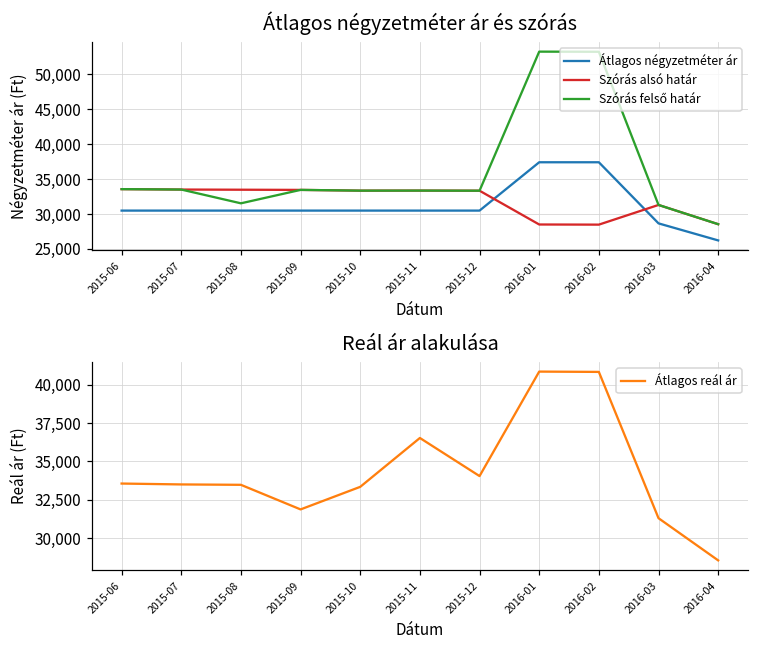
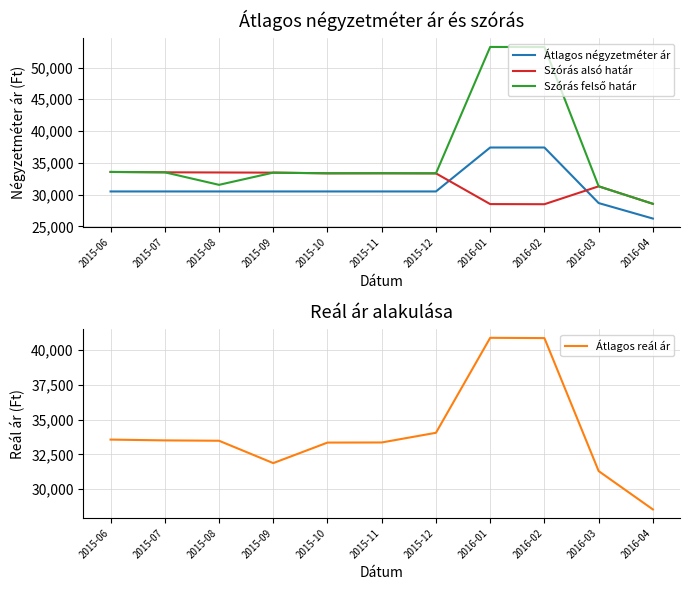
  {
    "Átlagos négyzetméter ár és szórás": {
      "Átlagos négyzetméter ár": {
        "2015-06": "30,000",
        "2015-07": "30,000",
        "2015-08": "30,000",
        "2015-09": "30,000",
        "2015-10": "30,000",
        "2015-11": "30,000",
        "2015-12": "30,000",
        "2016-01": "37,000",
        "2016-02": "37,000",
        "2016-03": "29,000",
        "2016-04": "26,000"
      },
      "Szórás alsó határ": {
        "2015-08": "33,000",
        "2016-01": "28,000",
        "2016-02": "28,000"
      },
      "Szórás felső határ": {
        "2015-08": "32,000",
        "2016-01": "53,000"
      }
    },
    "Reál ár alakulása": {
      "2015-06": "33,600",
      "2015-07": "33,500",
      "2015-08": "33,500",
      "2015-09": "31,900",
      "2015-10": "33,300",
-     "2015-11": "36,500",
+     "2015-11": "33,400",
      "2015-12": "34,000",
      "2016-01": "40,900",
      "2016-02": "40,800",
      "2016-03": "31,300",
      "2016-04": "28,500"
    }
  }
